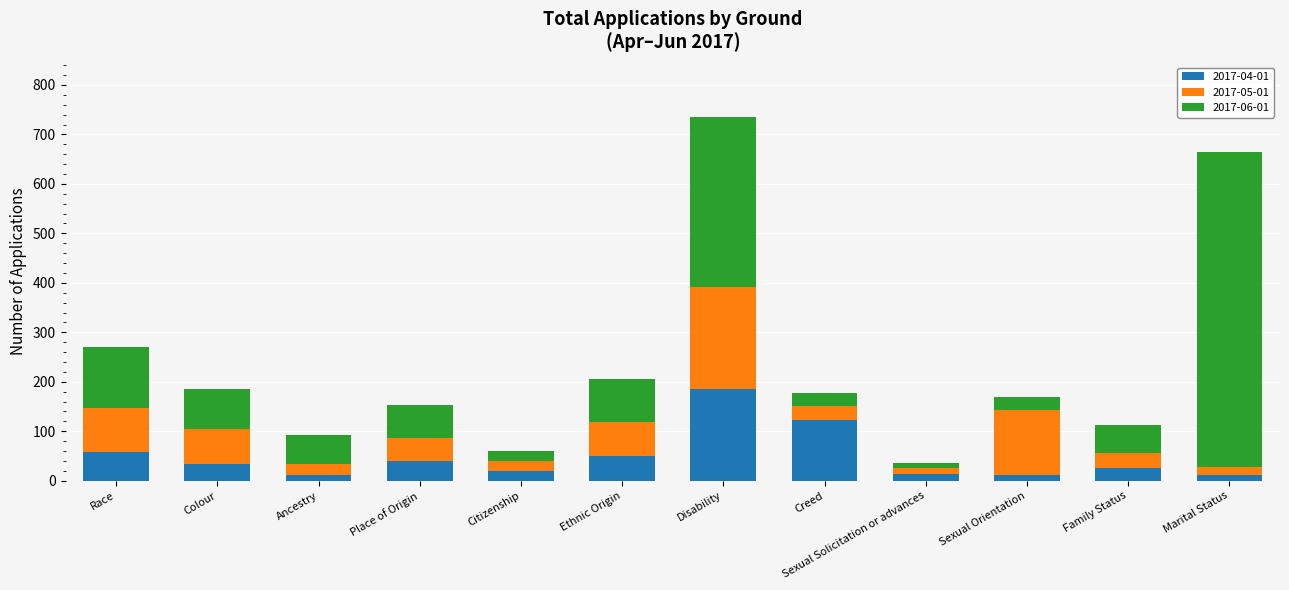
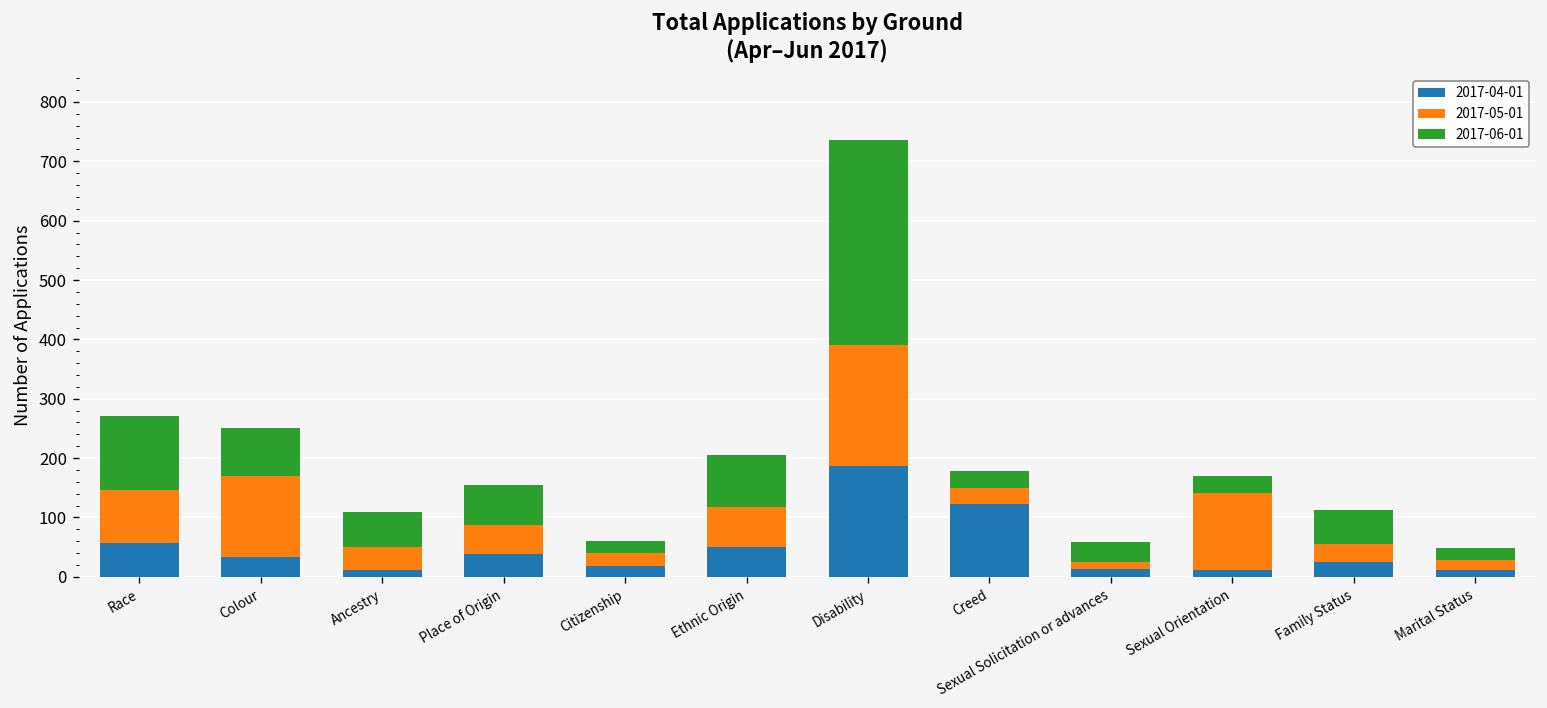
  {
    "2017-04-01": {
      "Race": 60,
      "Colour": 30,
      "Ancestry": 10,
      "Place of Origin": 40,
      "Citizenship": 20,
      "Ethnic Origin": 50,
      "Disability": 190,
      "Creed": 120,
      "Sexual Solicitation or advances": 10,
      "Sexual Orientation": 10,
      "Family Status": 30,
      "Marital Status": 10
    },
    "2017-05-01": {
      "Race": 90,
-     "Colour": 70,
-     "Ancestry": 20,
+     "Colour": 140,
+     "Ancestry": 40,
      "Place of Origin": 50,
      "Citizenship": 20,
      "Ethnic Origin": 70,
      "Disability": 210,
      "Creed": 30,
      "Sexual Solicitation or advances": 10,
      "Sexual Orientation": 130,
      "Family Status": 30,
      "Marital Status": 20
    },
    "2017-06-01": {
      "Race": 130,
      "Colour": 80,
      "Ancestry": 60,
      "Place of Origin": 70,
      "Citizenship": 20,
      "Ethnic Origin": 90,
      "Disability": 350,
      "Creed": 30,
-     "Sexual Solicitation or advances": 10,
+     "Sexual Solicitation or advances": 30,
      "Sexual Orientation": 30,
      "Family Status": 60,
-     "Marital Status": 640
+     "Marital Status": 20
    }
  }
